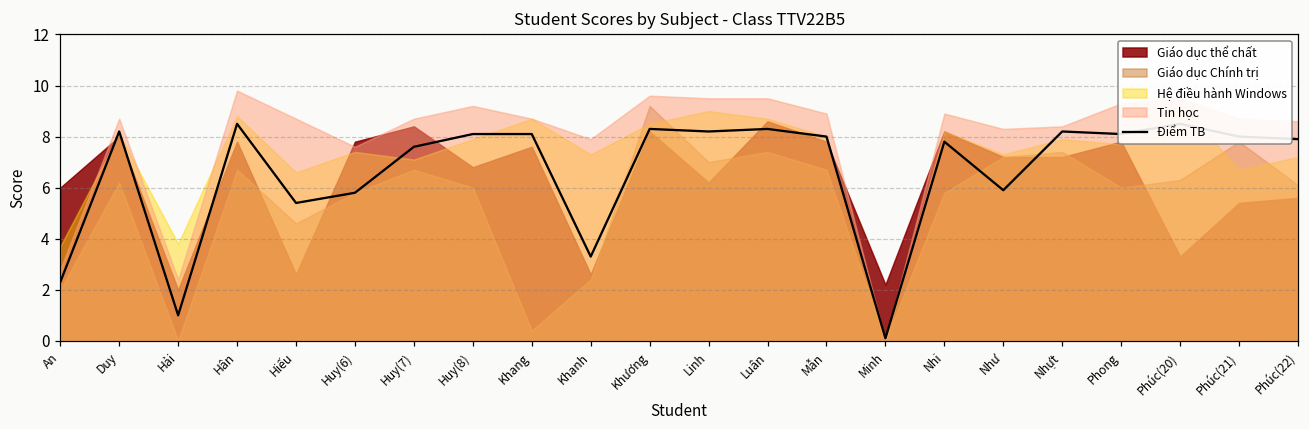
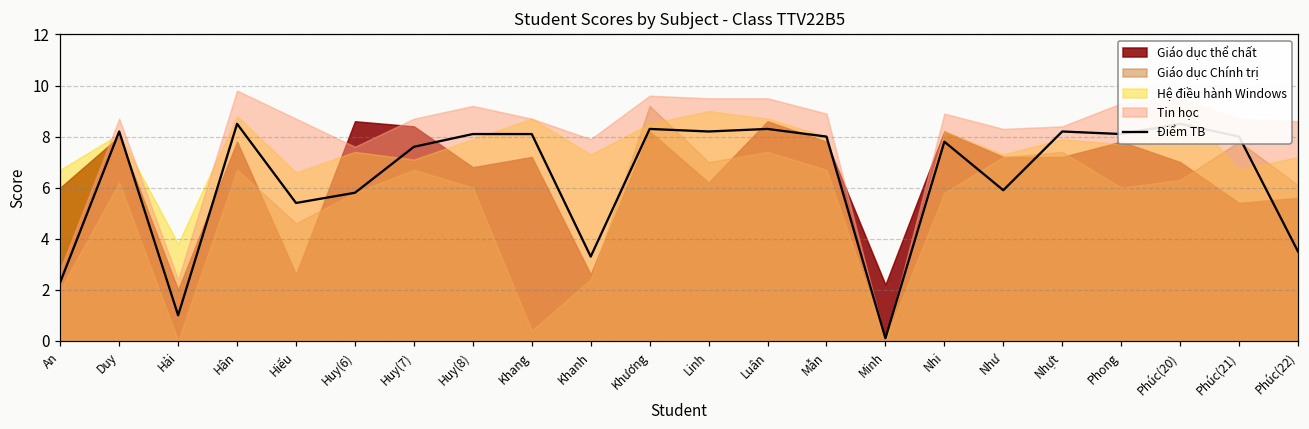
  {
    "Điểm TB": {
      "An": 2.3,
      "Hải": 1.0,
      "Hân": 8.5,
      "Hiếu": 5.4,
      "Huy(7)": 7.6,
      "Huy(8)": 8.1,
      "Khang": 8.1,
      "Khanh": 3.3,
      "Linh": 8.2,
      "Luân": 8.3,
      "Nhi": 7.8,
      "Như": 5.9,
      "Nhựt": 8.2,
      "Phúc(21)": 8.0,
-     "Phúc(22)": 7.9
+     "Phúc(22)": 3.5
    },
    "Giáo dục thể chất": {
      "An": 6.0,
      "Hải": 2.0,
      "Hân": 7.8,
      "Hiếu": 2.6,
-     "Huy(6)": 7.8,
+     "Huy(6)": 8.6,
      "Huy(7)": 8.4,
      "Huy(8)": 6.8,
-     "Khang": 7.6,
+     "Khang": 7.2,
      "Khanh": 2.6,
      "Linh": 6.2,
      "Mẫn": 7.8,
      "Minh": 2.2,
      "Nhựt": 7.2,
-     "Phúc(20)": 3.3,
+     "Phúc(20)": 7.0,
      "Phúc(21)": 5.4,
      "Phúc(22)": 5.6
    },
    "Giáo dục Chính trị": {
      "An": 2.0,
      "Duy": 6.2,
      "Hải": 0.0,
      "Hân": 6.7,
      "Hiếu": 4.6,
      "Huy(7)": 6.7,
      "Huy(8)": 6.0,
      "Khang": 0.4,
      "Khanh": 2.4,
      "Khương": 9.2,
      "Linh": 7.0,
      "Luân": 7.4,
      "Mẫn": 6.7,
      "Nhi": 5.8,
      "Nhựt": 7.4,
      "Phong": 6.0,
      "Phúc(20)": 6.3,
      "Phúc(21)": 7.8,
      "Phúc(22)": 6.1
    },
    "Hệ điều hành Windows": {
-     "An": 3.7,
+     "An": 6.7,
      "Hải": 3.8,
      "Hân": 8.8,
      "Hiếu": 6.6,
      "Huy(6)": 7.4,
      "Huy(7)": 7.1,
      "Huy(8)": 7.9,
      "Khanh": 7.3,
      "Khương": 8.5,
      "Linh": 9.0,
      "Nhựt": 7.9,
      "Phúc(21)": 6.7,
      "Phúc(22)": 7.2
    },
    "Tin học": {
      "An": 2.8,
      "Duy": 8.7,
      "Hải": 2.4,
      "Hân": 9.8,
      "Hiếu": 8.7,
      "Huy(6)": 7.6,
      "Huy(7)": 8.7,
      "Huy(8)": 9.2,
      "Khanh": 7.9,
      "Khương": 9.6,
      "Linh": 9.5,
      "Luân": 9.5,
      "Mẫn": 8.9,
      "Nhi": 8.9,
      "Như": 8.3,
      "Nhựt": 8.4,
      "Phúc(22)": 8.6
    }
  }
